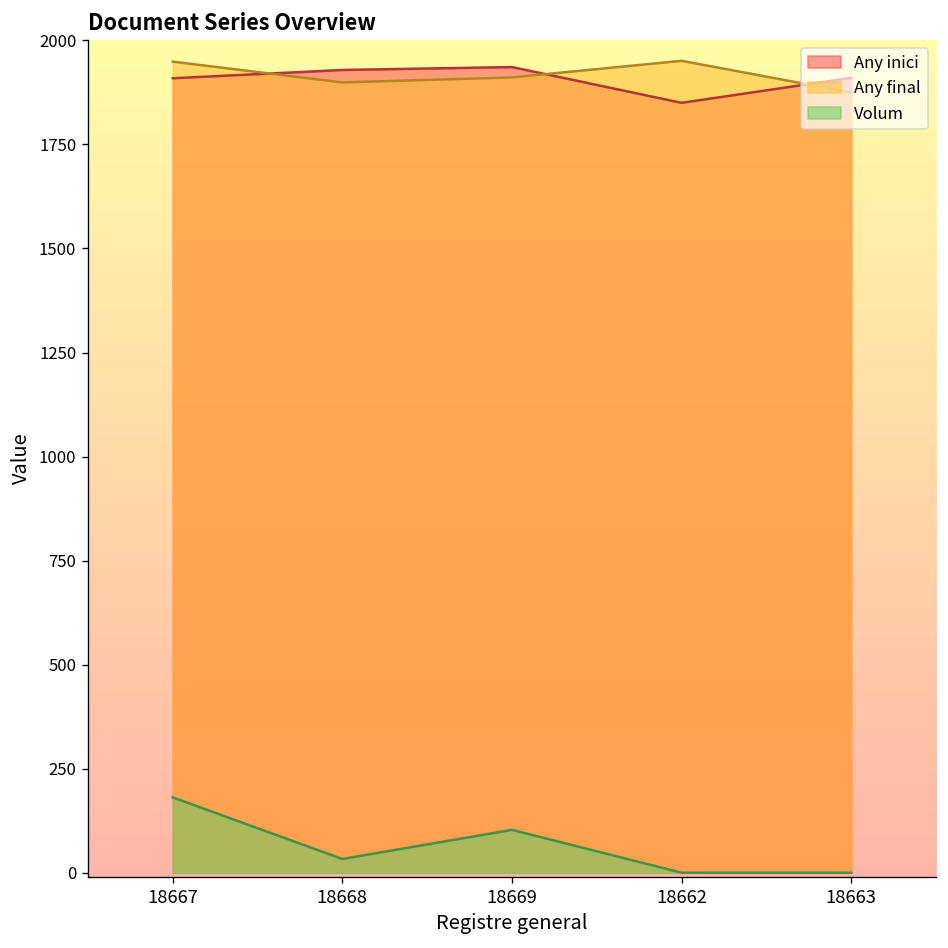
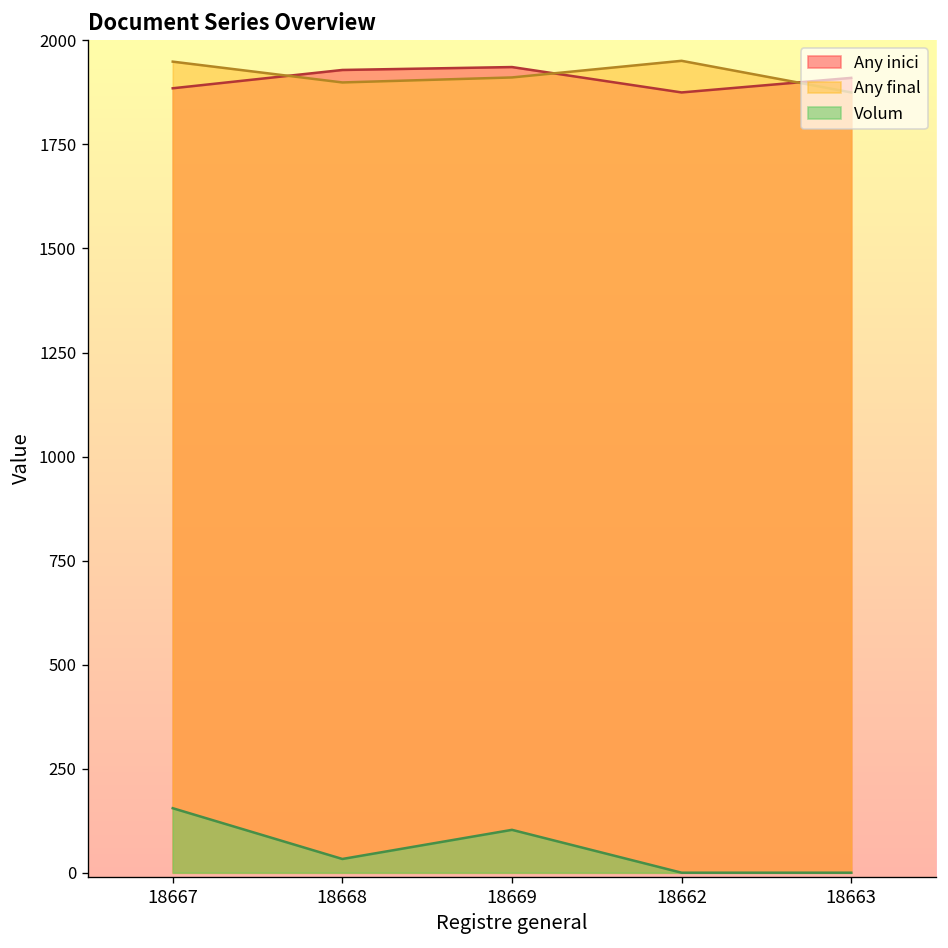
  {
    "Any inici": {
-     "18667": 1910,
+     "18667": 1890,
      "18668": 1930,
      "18669": 1940,
-     "18662": 1850
+     "18662": 1880
    },
    "Any final": {
      "18667": 1950,
      "18668": 1900,
      "18669": 1910,
      "18662": 1950
    },
    "Volum": {
-     "18667": 180,
+     "18667": 160,
      "18668": 30,
      "18669": 100,
      "18662": 0,
      "18663": 0
    }
  }
